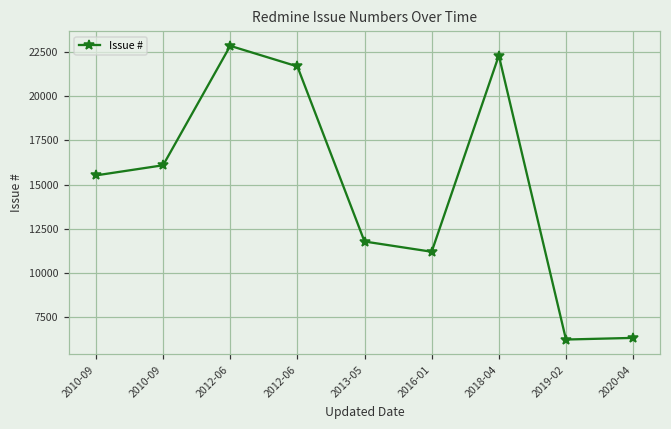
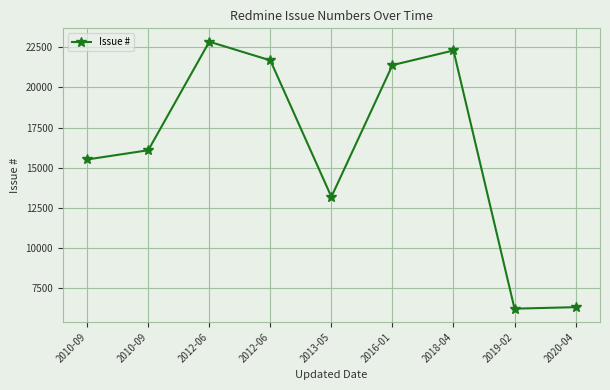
  {
-   "2013-05": 11800,
-   "2016-01": 11200,
+   "2013-05": 13200,
+   "2016-01": 21400,
    "2018-04": 22300,
    "2019-02": 6200,
    "2020-04": 6300
  }
